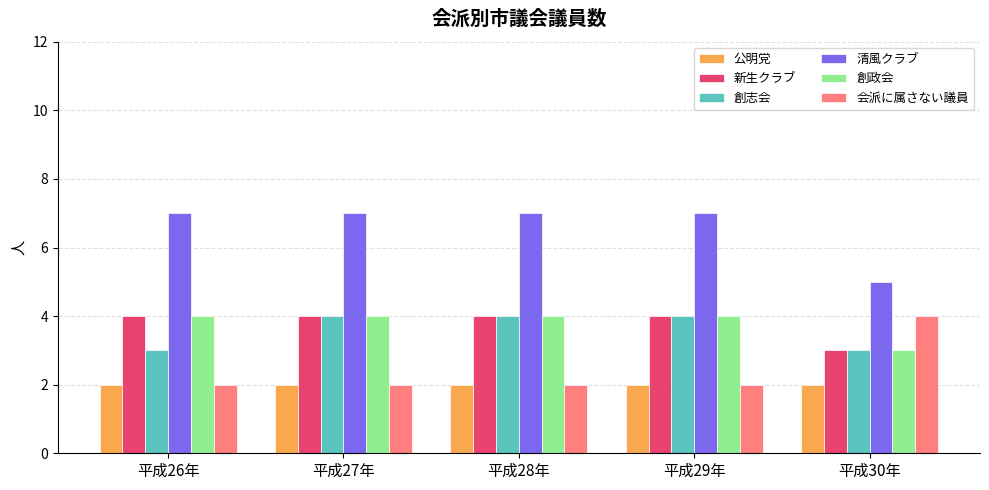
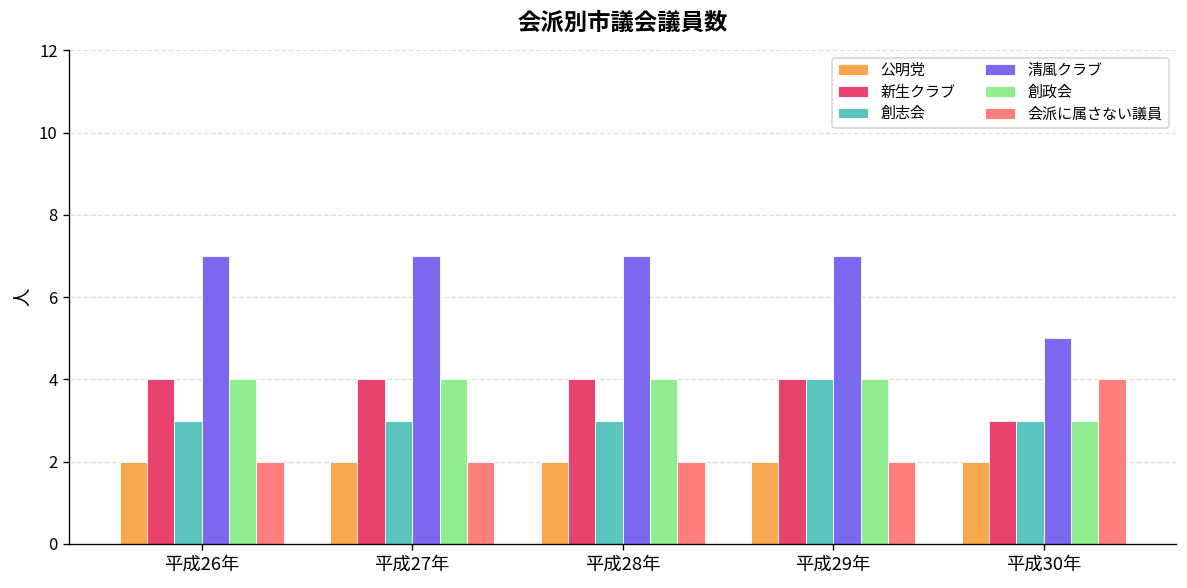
  {
    "公明党": {
      "平成26年": 2,
      "平成27年": 2,
      "平成28年": 2,
      "平成29年": 2,
      "平成30年": 2
    },
    "新生クラブ": {
      "平成26年": 4,
      "平成27年": 4,
      "平成28年": 4,
      "平成29年": 4,
      "平成30年": 3
    },
    "創志会": {
      "平成26年": 3,
-     "平成27年": 4,
-     "平成28年": 4,
+     "平成27年": 3,
+     "平成28年": 3,
      "平成29年": 4,
      "平成30年": 3
    },
    "清風クラブ": {
      "平成26年": 7,
      "平成27年": 7,
      "平成28年": 7,
      "平成29年": 7,
      "平成30年": 5
    },
    "創政会": {
      "平成26年": 4,
      "平成27年": 4,
      "平成28年": 4,
      "平成29年": 4,
      "平成30年": 3
    },
    "会派に属さない議員": {
      "平成26年": 2,
      "平成27年": 2,
      "平成28年": 2,
      "平成29年": 2,
      "平成30年": 4
    }
  }
